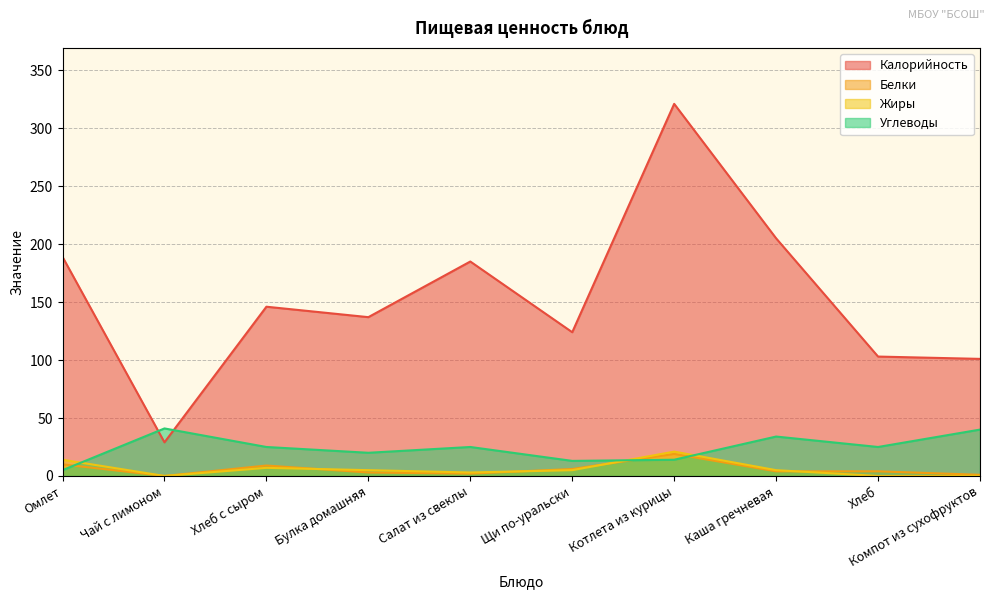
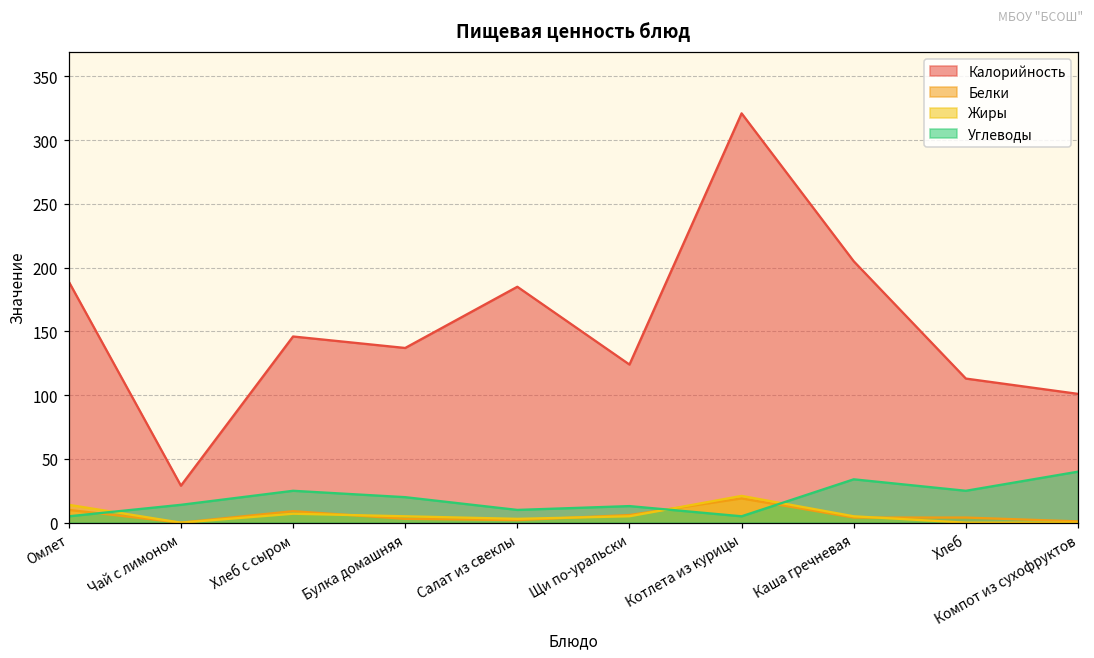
  {
    "Калорийность": {
      "Омлет": 189,
      "Чай с лимоном": 29,
      "Хлеб с сыром": 146,
      "Булка домашняя": 137,
      "Салат из свеклы": 185,
      "Щи по-уральски": 124,
      "Котлета из курицы": 321,
      "Каша гречневая": 205,
-     "Хлеб": 103,
+     "Хлеб": 113,
      "Компот из сухофруктов": 101
    },
    "Углеводы": {
      "Омлет": 5,
-     "Чай с лимоном": 41,
+     "Чай с лимоном": 14,
      "Хлеб с сыром": 25,
      "Булка домашняя": 20,
-     "Салат из свеклы": 25,
+     "Салат из свеклы": 10,
      "Щи по-уральски": 13,
-     "Котлета из курицы": 14,
+     "Котлета из курицы": 5,
      "Каша гречневая": 34,
      "Хлеб": 25,
      "Компот из сухофруктов": 40
    }
  }
